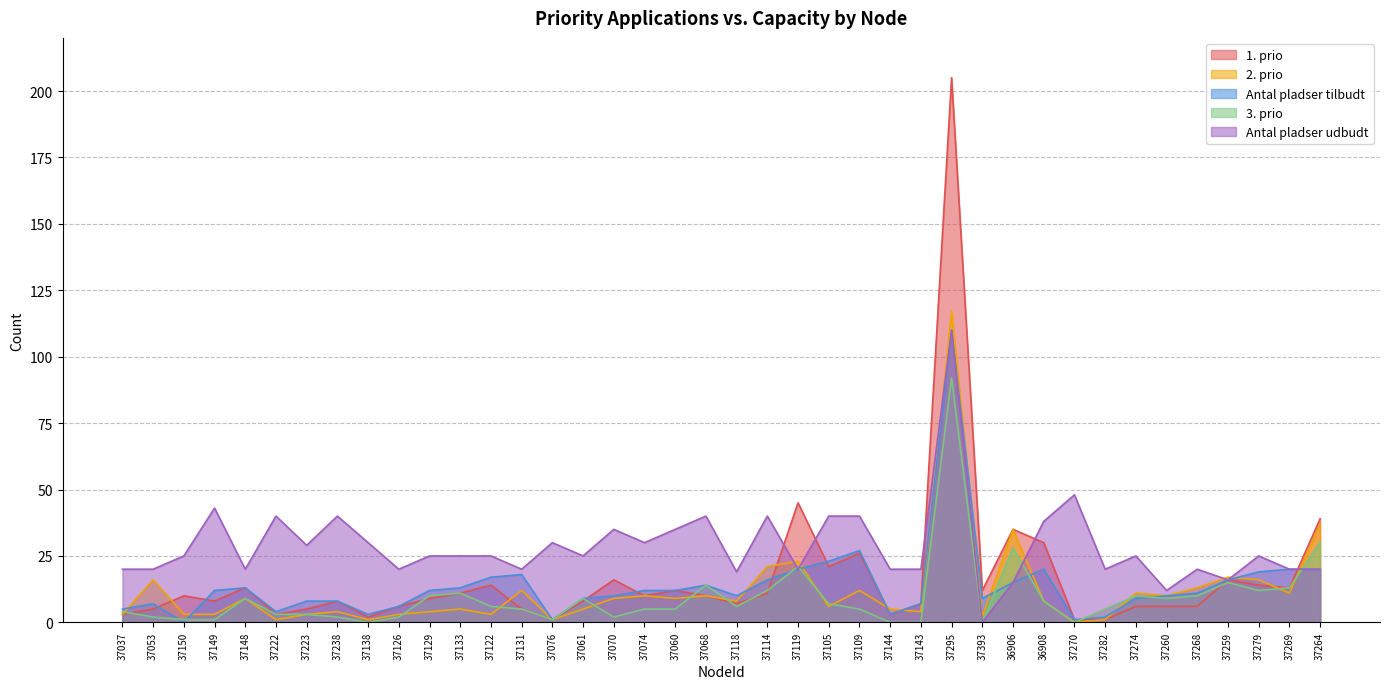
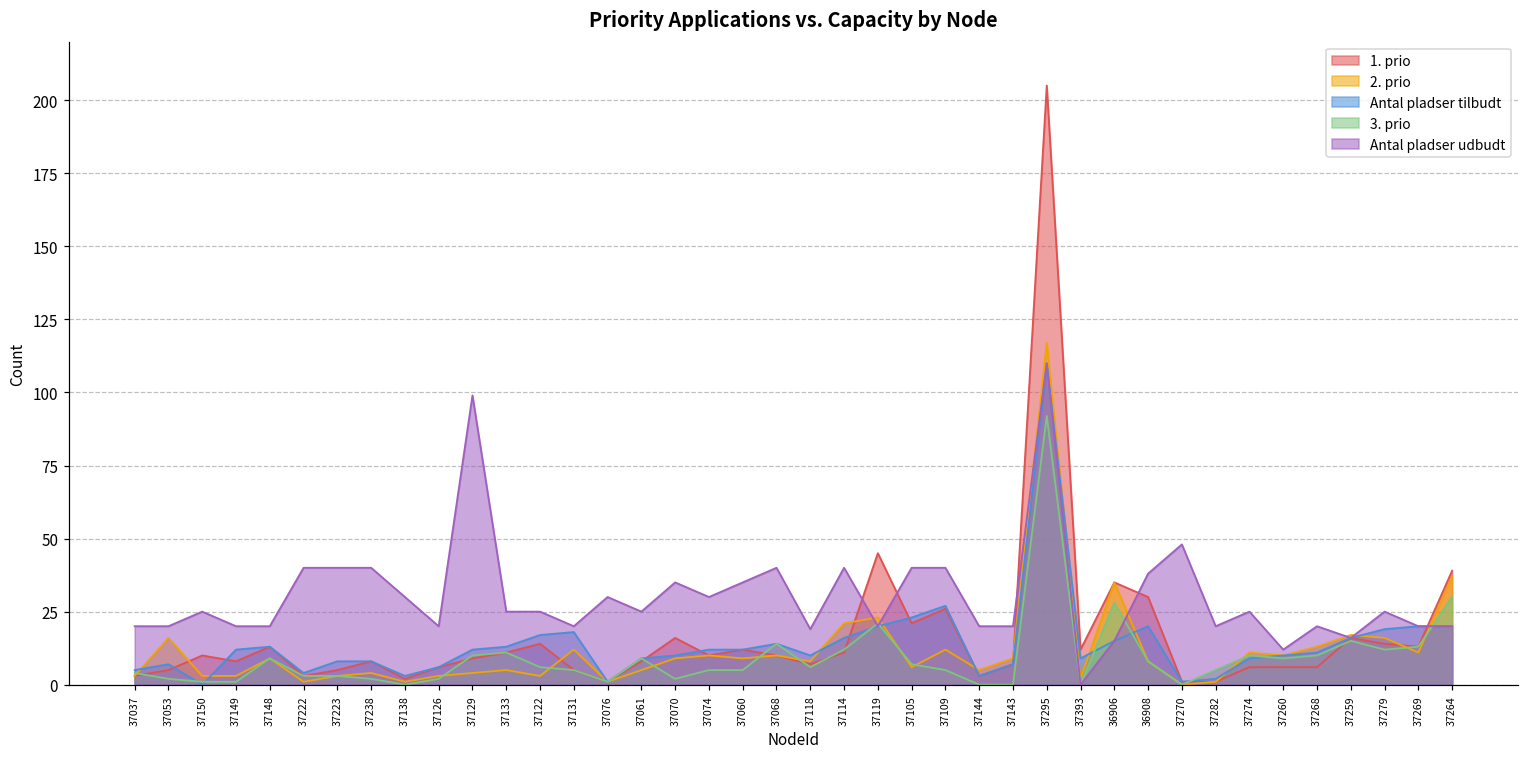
  {
    "1. prio": {
      "37053": 5,
      "37150": 10,
      "37149": 8,
      "37223": 5,
      "37138": 2,
      "37129": 9,
      "37122": 14,
      "37061": 8,
      "37070": 16,
      "37118": 7,
      "37114": 11,
      "37119": 45,
      "37105": 21,
      "37109": 26,
      "37295": 205,
      "37393": 12,
      "36908": 30,
      "37274": 6,
      "37260": 6,
      "37268": 6,
      "37279": 14,
      "37264": 39
    },
    "2. prio": {
      "37053": 16,
      "37150": 3,
      "37149": 3,
      "37222": 1,
      "37238": 4,
      "37138": 1,
      "37126": 3,
      "37129": 4,
      "37133": 5,
      "37122": 3,
      "37131": 12,
      "37061": 5,
      "37070": 9,
      "37060": 9,
      "37118": 8,
      "37114": 21,
      "37119": 23,
      "37105": 6,
      "37109": 12,
      "37144": 5,
-     "37143": 4,
+     "37143": 9,
      "37295": 117,
      "37393": 2,
      "37274": 11,
      "37268": 13,
      "37259": 17,
      "37279": 16,
      "37269": 11,
      "37264": 37
    },
    "Antal pladser tilbudt": {
      "37037": 5,
      "37053": 7,
      "37150": 0,
      "37149": 12,
      "37222": 4,
      "37223": 8,
      "37138": 3,
      "37129": 12,
      "37133": 13,
      "37122": 17,
      "37131": 18,
      "37070": 10,
      "37074": 12,
      "37118": 10,
      "37114": 16,
      "37105": 23,
      "37109": 27,
      "37393": 9,
      "36908": 20,
      "37282": 2,
      "37274": 9,
      "37268": 11,
      "37279": 19
    },
    "3. prio": {
      "37037": 4,
      "37053": 2,
      "37150": 1,
      "37149": 1,
      "37238": 2,
      "37138": 0,
      "37126": 2,
      "37129": 10,
      "37122": 6,
      "37070": 2,
      "37074": 5,
      "37060": 5,
      "37118": 6,
      "37114": 12,
      "37119": 21,
      "37105": 7,
      "37109": 5,
      "37144": 0,
      "37143": 0,
      "37295": 92,
      "36906": 28,
      "37282": 5,
      "37274": 10,
      "37260": 9,
      "37268": 10,
      "37259": 15,
      "37279": 12,
      "37264": 30
    },
    "Antal pladser udbudt": {
      "37037": 20,
      "37053": 20,
      "37150": 25,
-     "37149": 43,
+     "37149": 20,
      "37148": 20,
      "37222": 40,
-     "37223": 29,
+     "37223": 40,
      "37238": 40,
      "37138": 30,
      "37126": 20,
-     "37129": 25,
+     "37129": 99,
      "37133": 25,
      "37122": 25,
      "37131": 20,
      "37076": 30,
      "37061": 25,
      "37070": 35,
      "37074": 30,
      "37060": 35,
      "37068": 40,
      "37118": 19,
      "37114": 40,
      "37105": 40,
      "37109": 40,
      "37144": 20,
      "37143": 20,
      "36908": 38,
      "37270": 48,
      "37282": 20,
      "37274": 25,
      "37260": 12,
      "37268": 20,
      "37279": 25
    }
  }
